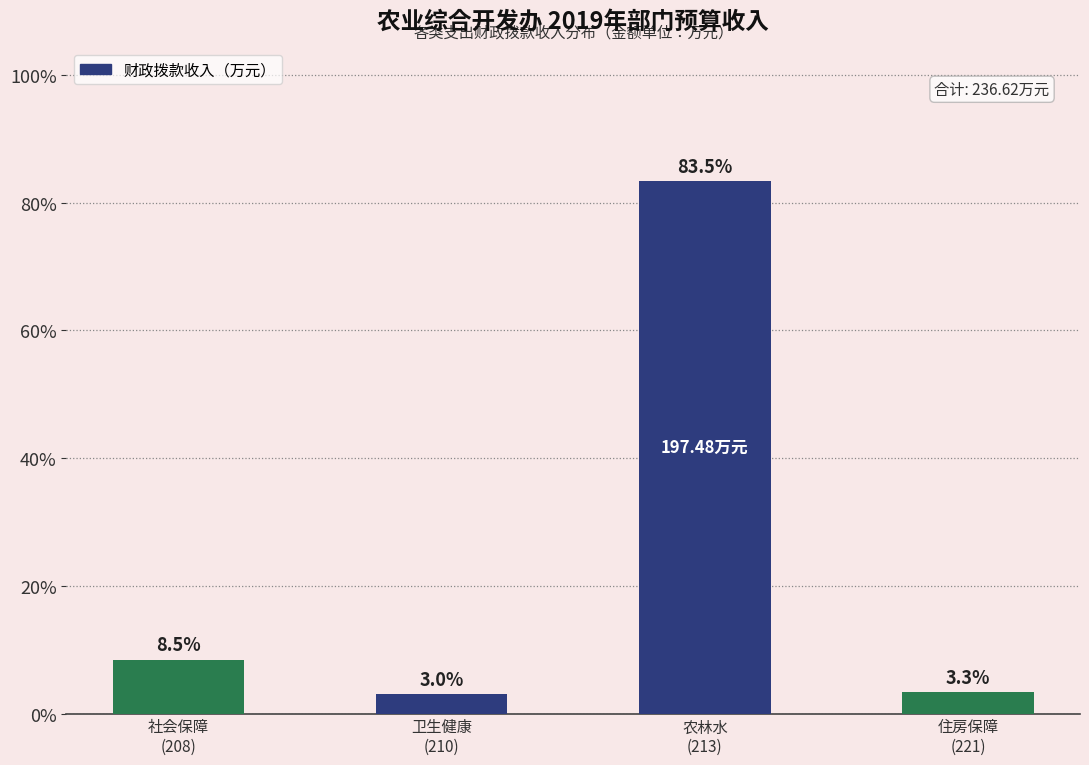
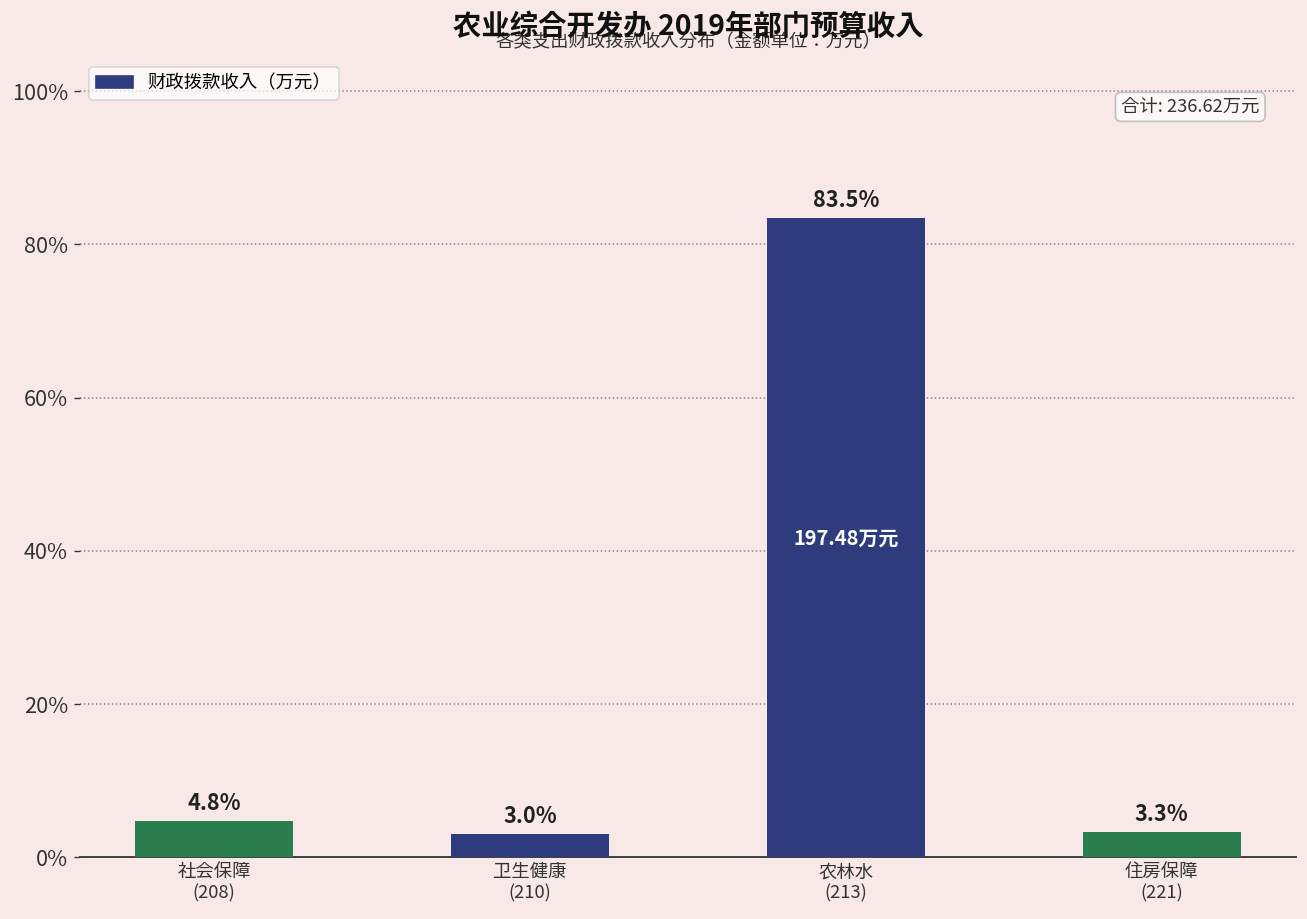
  {
-   "社会保障 (208)": "8.5%",
+   "社会保障 (208)": "4.8%",
    "卫生健康 (210)": "3.0%",
    "农林水 (213)": "83.5%",
    "住房保障 (221)": "3.3%"
  }
